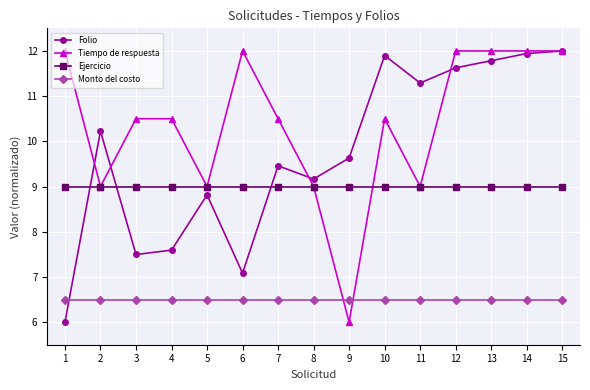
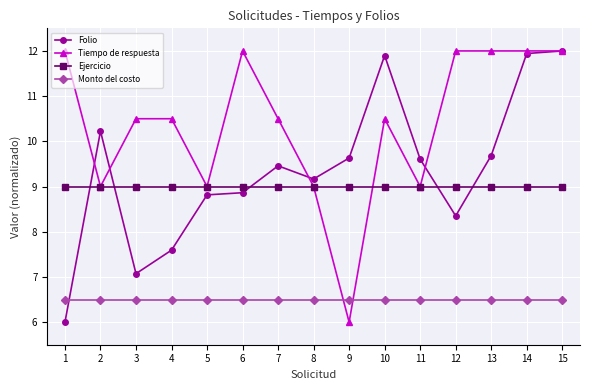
  {
    "Folio": {
      "1": 6.0,
      "2": 10.2,
-     "3": 7.5,
+     "3": 7.1,
      "4": 7.6,
      "5": 8.8,
-     "6": 7.1,
+     "6": 8.9,
      "7": 9.5,
      "8": 9.2,
      "9": 9.6,
      "10": 11.9,
-     "11": 11.3,
-     "12": 11.6,
-     "13": 11.8,
+     "11": 9.6,
+     "12": 8.4,
+     "13": 9.7,
      "14": 11.9
    },
    "Tiempo de respuesta": {
      "3": 10.5,
      "4": 10.5,
      "6": 12.0,
      "7": 10.5,
      "9": 6.0,
      "10": 10.5,
      "12": 12.0,
      "13": 12.0,
      "14": 12.0
    },
    "Ejercicio": {
      "1": 9.0,
      "3": 9.0,
      "4": 9.0,
      "6": 9.0,
      "7": 9.0,
      "9": 9.0,
      "10": 9.0,
      "12": 9.0,
      "13": 9.0,
      "14": 9.0,
      "15": 9.0
    },
    "Monto del costo": {
      "1": 6.5,
      "2": 6.5,
      "3": 6.5,
      "4": 6.5,
      "5": 6.5,
      "6": 6.5,
      "7": 6.5,
      "8": 6.5,
      "9": 6.5,
      "10": 6.5,
      "11": 6.5,
      "12": 6.5,
      "13": 6.5,
      "14": 6.5,
      "15": 6.5
    }
  }
